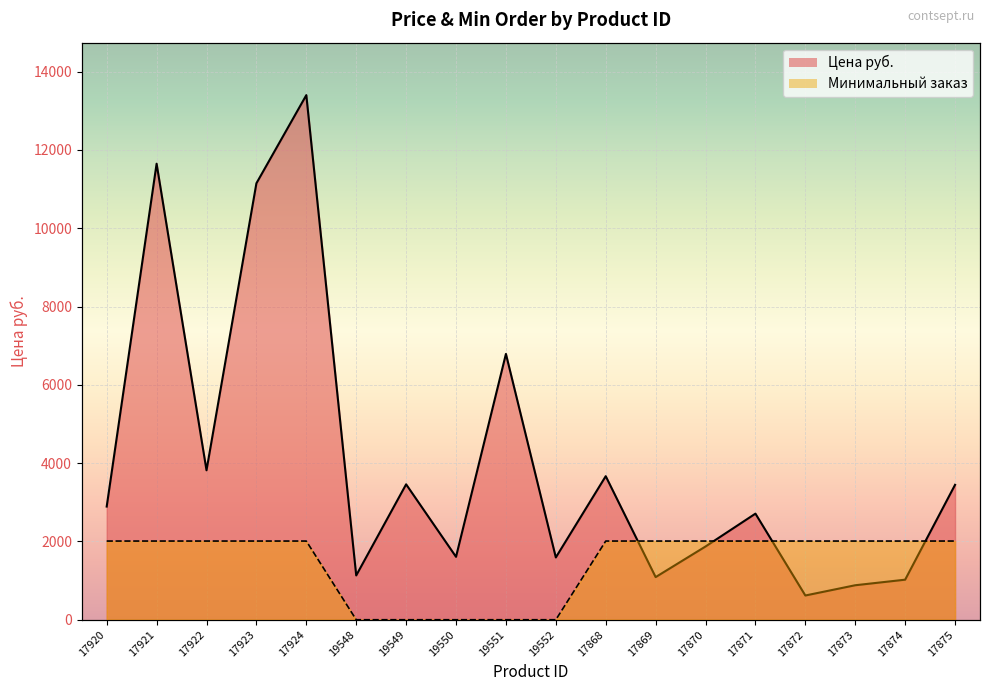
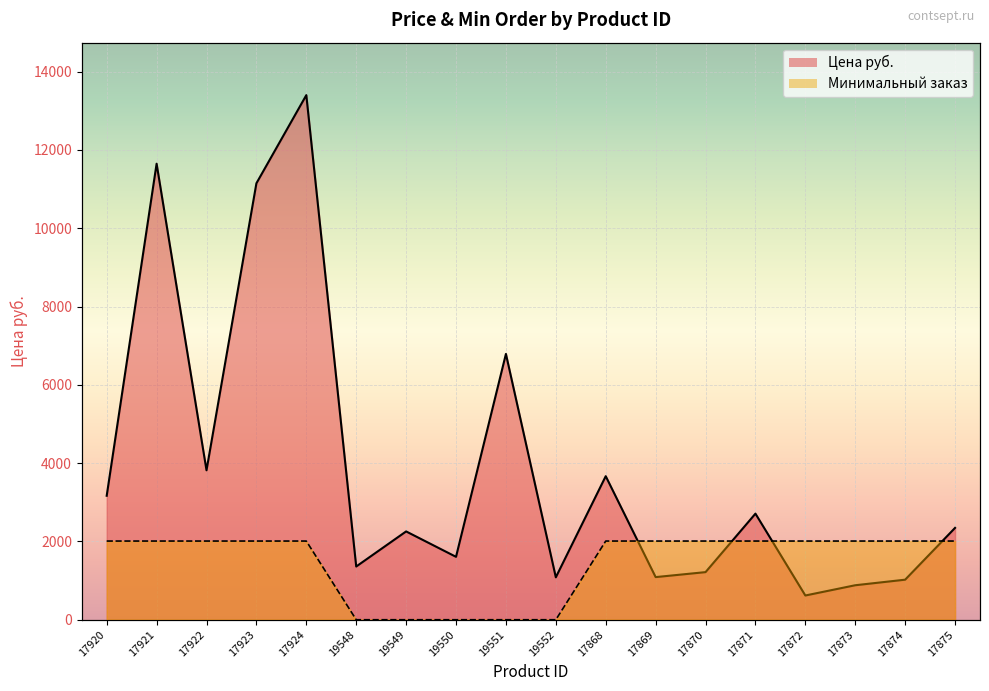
  {
    "Цена руб.": {
-     "17920": 2900,
+     "17920": 3200,
      "17921": 11600,
      "17922": 3800,
      "17923": 11100,
      "17924": 13400,
-     "19548": 1100,
-     "19549": 3500,
+     "19548": 1400,
+     "19549": 2300,
      "19550": 1600,
      "19551": 6800,
-     "19552": 1600,
+     "19552": 1100,
      "17868": 3700,
      "17869": 1100,
-     "17870": 1900,
+     "17870": 1200,
      "17871": 2700,
      "17872": 600,
      "17873": 900,
      "17874": 1000,
-     "17875": 3400
+     "17875": 2300
    }
  }
